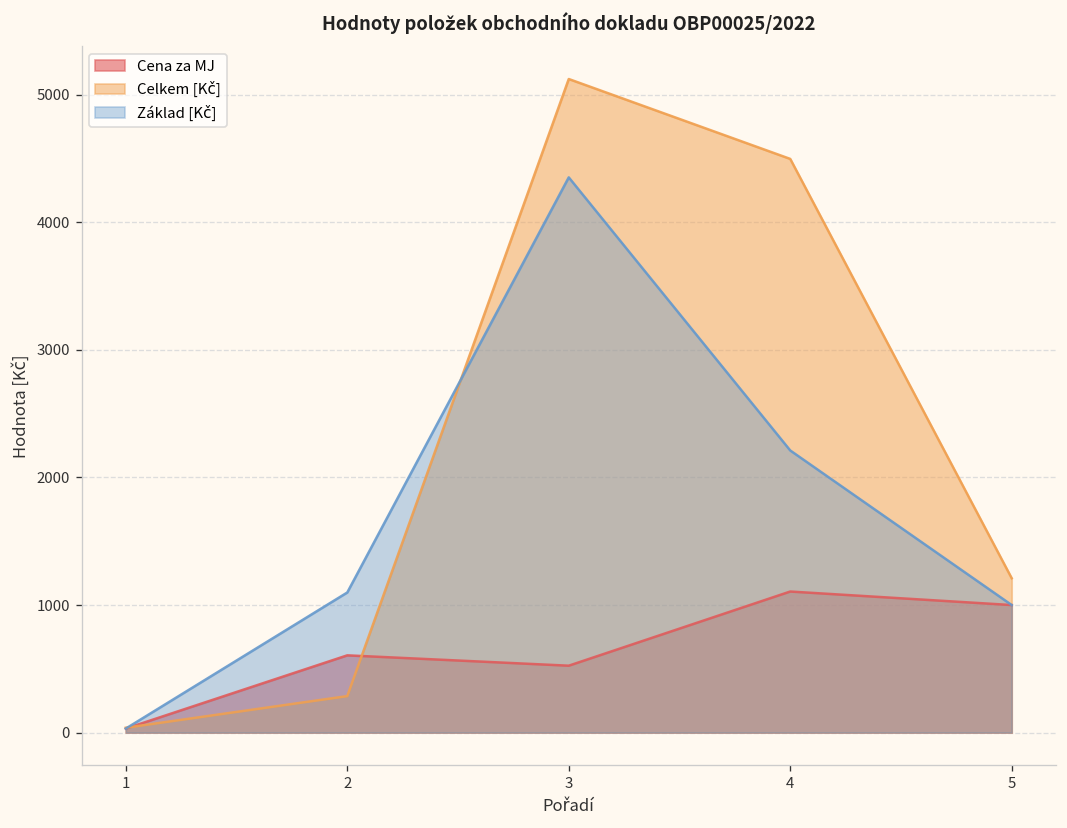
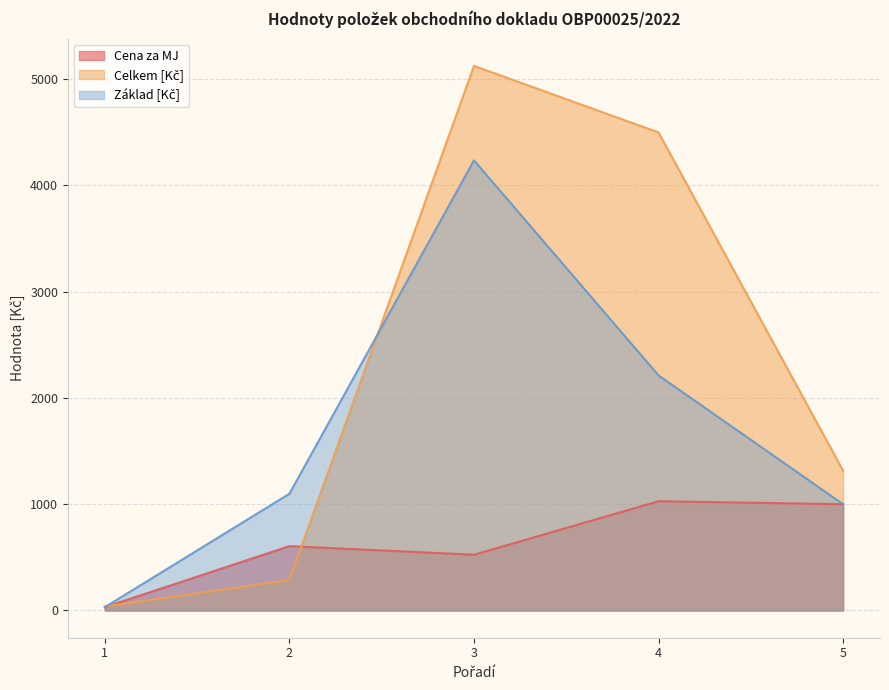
  {
    "Cena za MJ": {
      "2": 610,
      "3": 520,
-     "4": 1110
+     "4": 1030
    },
    "Celkem [Kč]": {
      "2": 290,
      "3": 5120,
      "4": 4500,
-     "5": 1210
+     "5": 1320
    },
    "Základ [Kč]": {
      "2": 1100,
-     "3": 4350,
+     "3": 4240,
      "4": 2210
    }
  }
